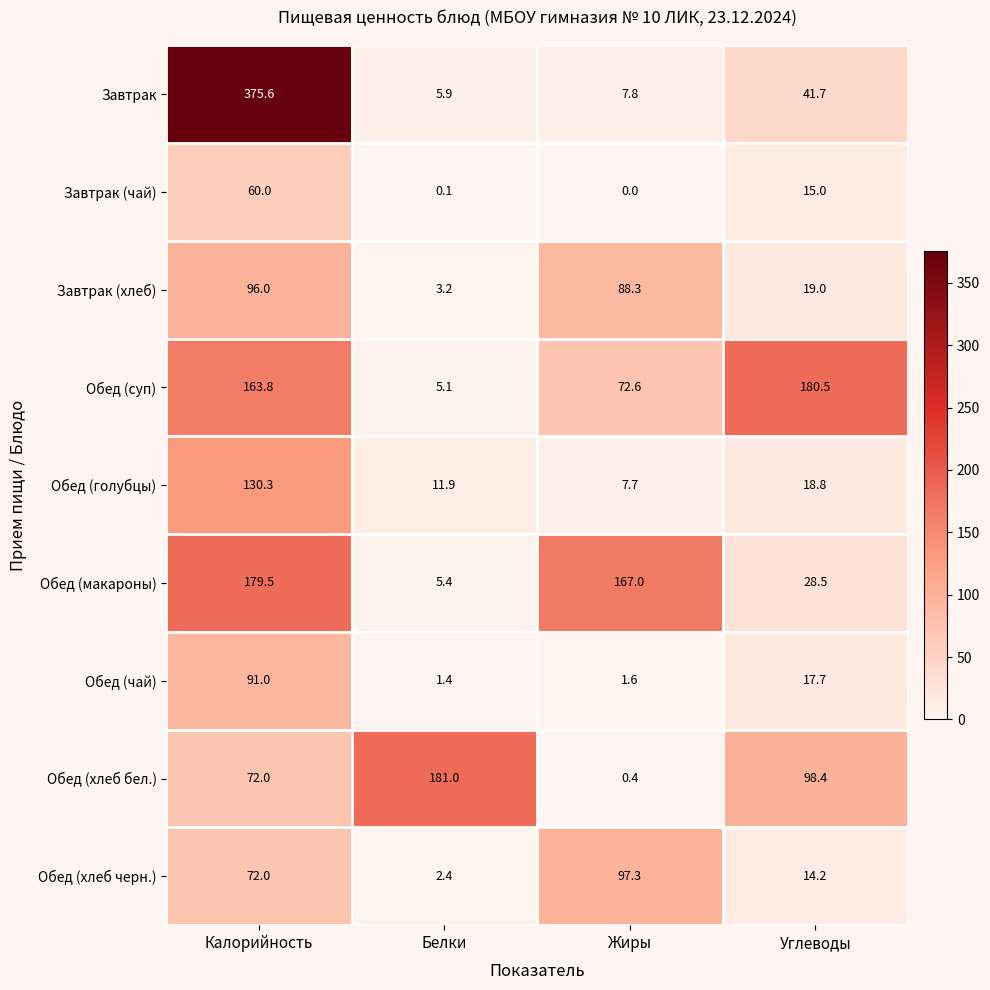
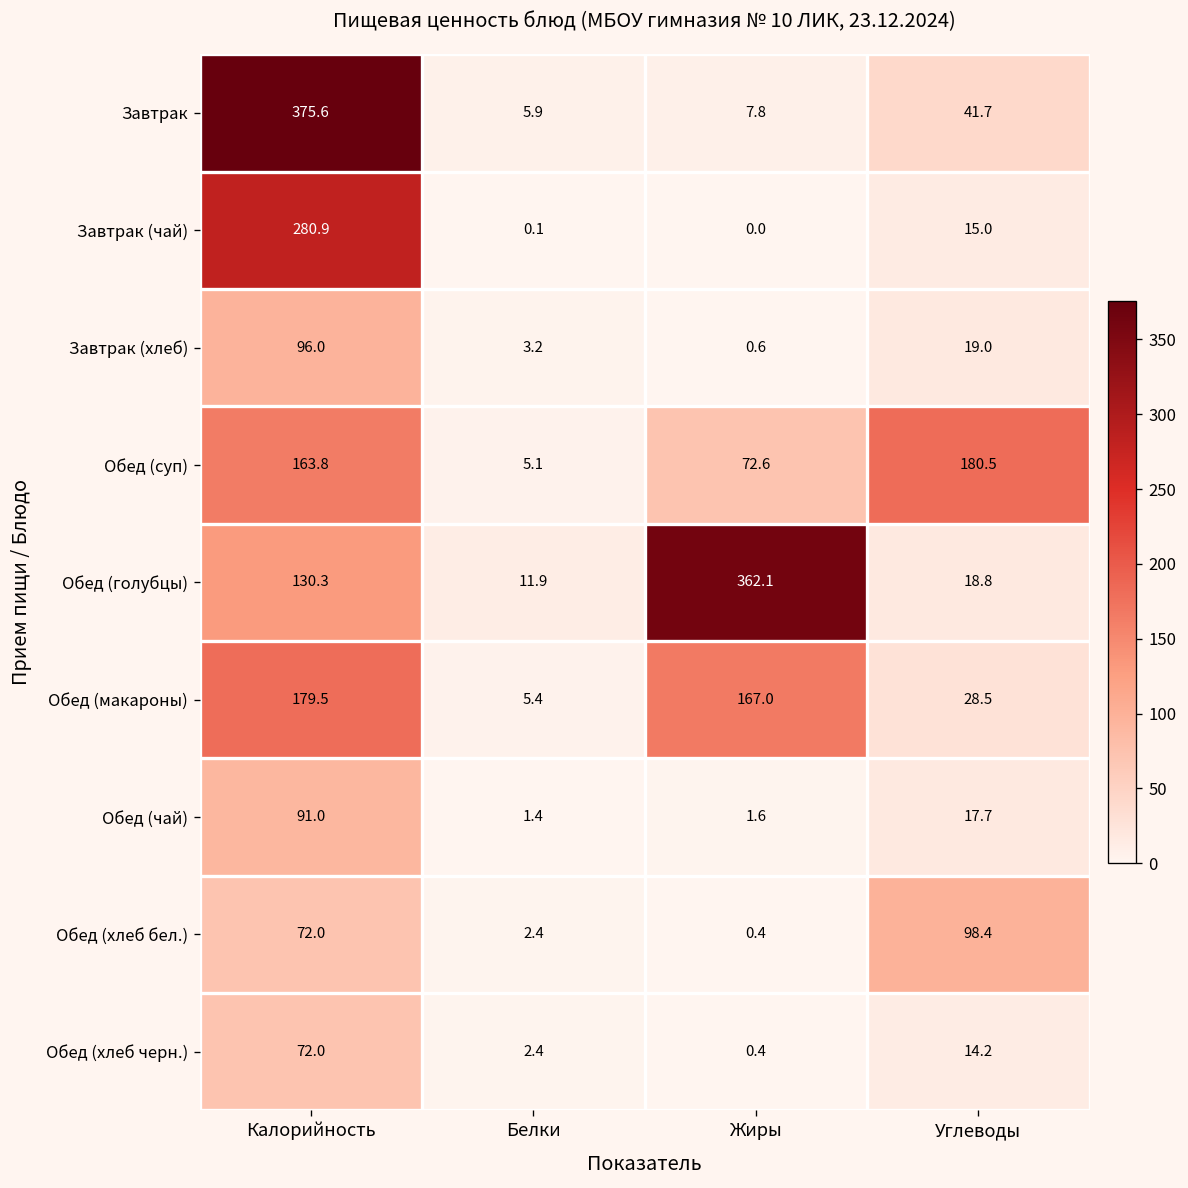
  {
    "Завтрак": {
      "Калорийность": 375.6,
      "Белки": 5.9,
      "Жиры": 7.8,
      "Углеводы": 41.7
    },
    "Завтрак (чай)": {
-     "Калорийность": 60.0,
+     "Калорийность": 280.9,
      "Белки": 0.1,
      "Жиры": 0.0,
      "Углеводы": 15.0
    },
    "Завтрак (хлеб)": {
      "Калорийность": 96.0,
      "Белки": 3.2,
-     "Жиры": 88.3,
+     "Жиры": 0.6,
      "Углеводы": 19.0
    },
    "Обед (суп)": {
      "Калорийность": 163.8,
      "Белки": 5.1,
      "Жиры": 72.6,
      "Углеводы": 180.5
    },
    "Обед (голубцы)": {
      "Калорийность": 130.3,
      "Белки": 11.9,
-     "Жиры": 7.7,
+     "Жиры": 362.1,
      "Углеводы": 18.8
    },
    "Обед (макароны)": {
      "Калорийность": 179.5,
      "Белки": 5.4,
      "Жиры": 167.0,
      "Углеводы": 28.5
    },
    "Обед (чай)": {
      "Калорийность": 91.0,
      "Белки": 1.4,
      "Жиры": 1.6,
      "Углеводы": 17.7
    },
    "Обед (хлеб бел.)": {
      "Калорийность": 72.0,
-     "Белки": 181.0,
+     "Белки": 2.4,
      "Жиры": 0.4,
      "Углеводы": 98.4
    },
    "Обед (хлеб черн.)": {
      "Калорийность": 72.0,
      "Белки": 2.4,
-     "Жиры": 97.3,
+     "Жиры": 0.4,
      "Углеводы": 14.2
    }
  }
